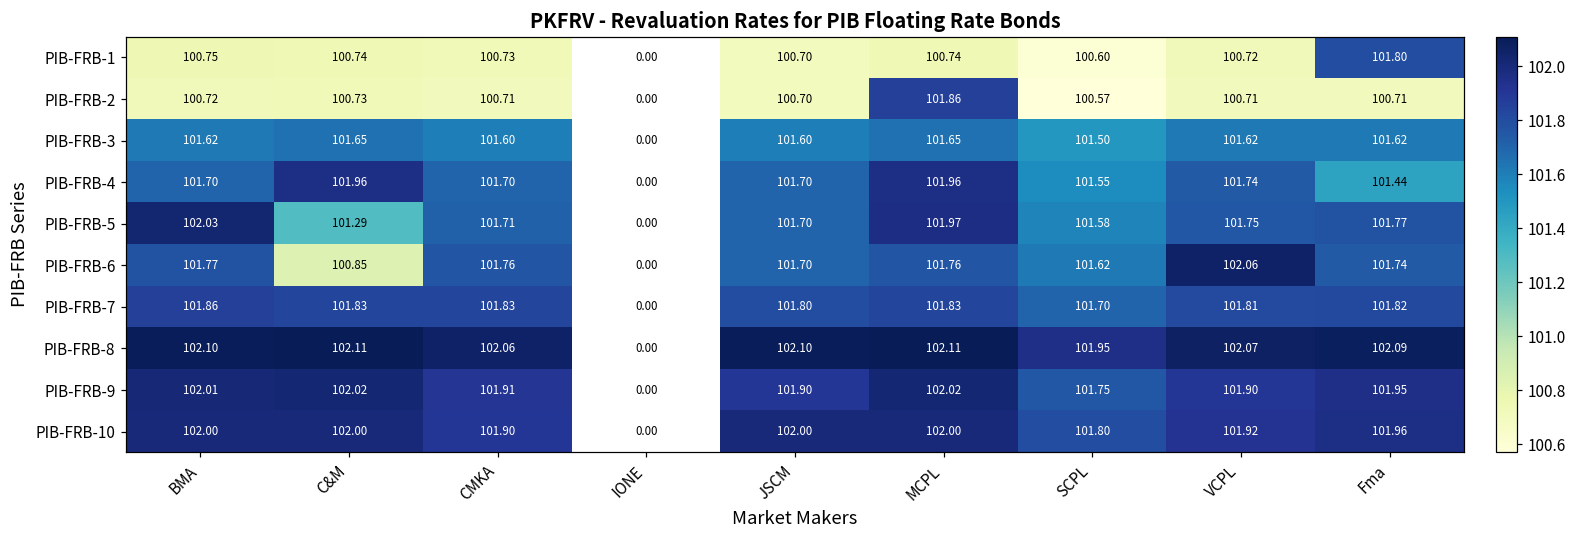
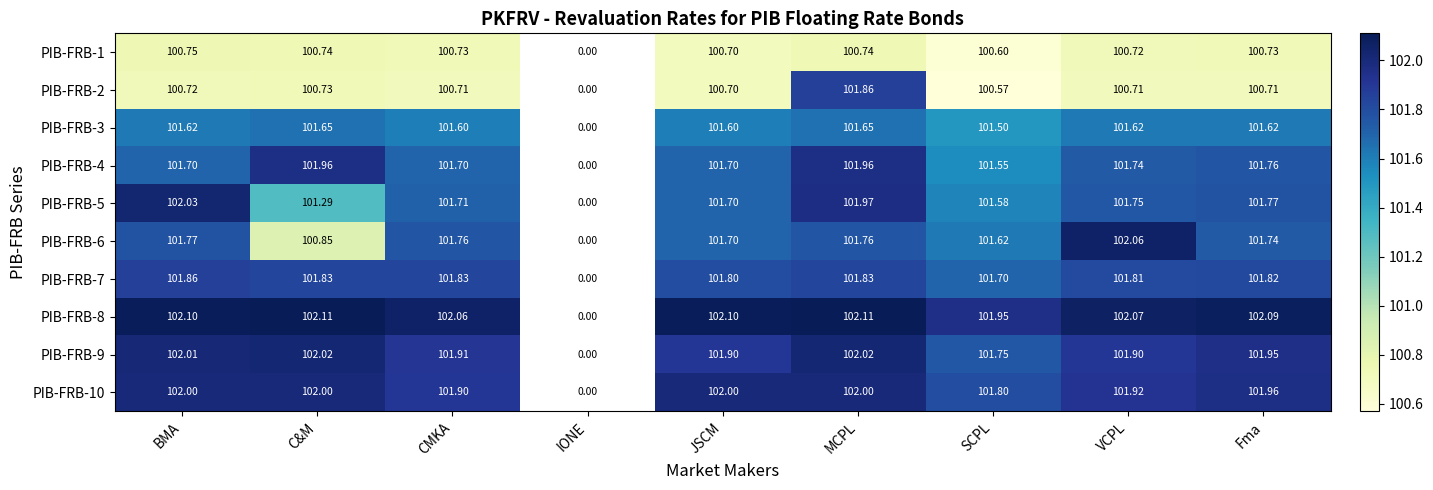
  {
    "PIB-FRB-1": {
      "BMA": 100.75,
      "C&M": 100.74,
      "CMKA": 100.73,
      "JSCM": 100.70,
      "MCPL": 100.74,
      "SCPL": 100.60,
      "VCPL": 100.72,
-     "Fma": 101.80
+     "Fma": 100.73
    },
    "PIB-FRB-2": {
      "BMA": 100.72,
      "C&M": 100.73,
      "CMKA": 100.71,
      "JSCM": 100.70,
      "MCPL": 101.86,
      "SCPL": 100.57,
      "VCPL": 100.71,
      "Fma": 100.71
    },
    "PIB-FRB-3": {
      "BMA": 101.62,
      "C&M": 101.65,
      "CMKA": 101.60,
      "JSCM": 101.60,
      "MCPL": 101.65,
      "SCPL": 101.50,
      "VCPL": 101.62,
      "Fma": 101.62
    },
    "PIB-FRB-4": {
      "BMA": 101.70,
      "C&M": 101.96,
      "CMKA": 101.70,
      "JSCM": 101.70,
      "MCPL": 101.96,
      "SCPL": 101.55,
      "VCPL": 101.74,
-     "Fma": 101.44
+     "Fma": 101.76
    },
    "PIB-FRB-5": {
      "BMA": 102.03,
      "C&M": 101.29,
      "CMKA": 101.71,
      "JSCM": 101.70,
      "MCPL": 101.97,
      "SCPL": 101.58,
      "VCPL": 101.75,
      "Fma": 101.77
    },
    "PIB-FRB-6": {
      "BMA": 101.77,
      "C&M": 100.85,
      "CMKA": 101.76,
      "JSCM": 101.70,
      "MCPL": 101.76,
      "SCPL": 101.62,
      "VCPL": 102.06,
      "Fma": 101.74
    },
    "PIB-FRB-7": {
      "BMA": 101.86,
      "C&M": 101.83,
      "CMKA": 101.83,
      "JSCM": 101.80,
      "MCPL": 101.83,
      "SCPL": 101.70,
      "VCPL": 101.81,
      "Fma": 101.82
    },
    "PIB-FRB-8": {
      "BMA": 102.10,
      "C&M": 102.11,
      "CMKA": 102.06,
      "JSCM": 102.10,
      "MCPL": 102.11,
      "SCPL": 101.95,
      "VCPL": 102.07,
      "Fma": 102.09
    },
    "PIB-FRB-9": {
      "BMA": 102.01,
      "C&M": 102.02,
      "CMKA": 101.91,
      "JSCM": 101.90,
      "MCPL": 102.02,
      "SCPL": 101.75,
      "VCPL": 101.90,
      "Fma": 101.95
    },
    "PIB-FRB-10": {
      "BMA": 102.00,
      "C&M": 102.00,
      "CMKA": 101.90,
      "JSCM": 102.00,
      "MCPL": 102.00,
      "SCPL": 101.80,
      "VCPL": 101.92,
      "Fma": 101.96
    }
  }
